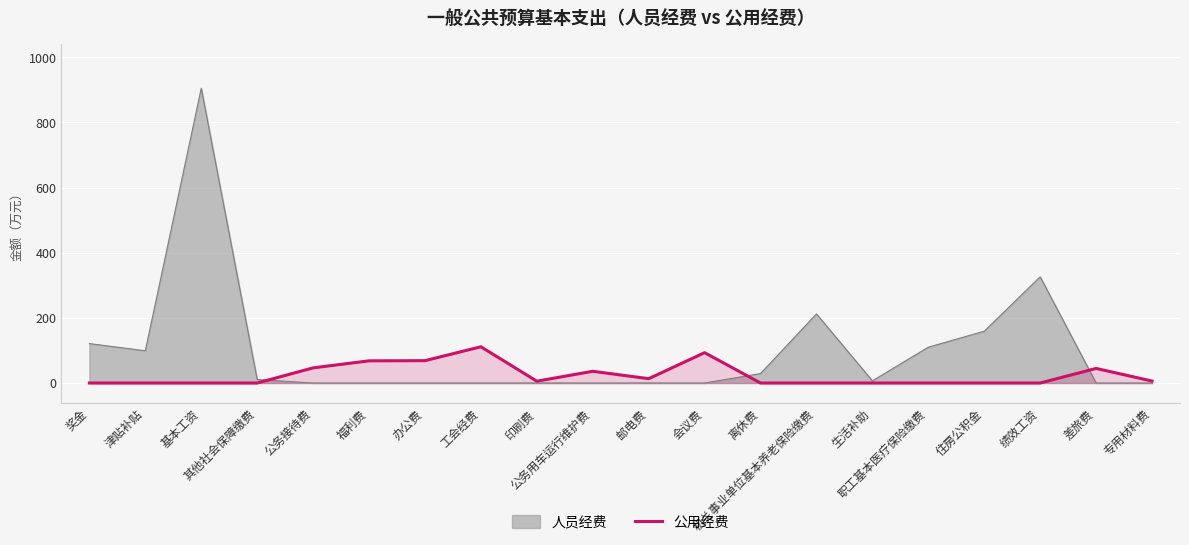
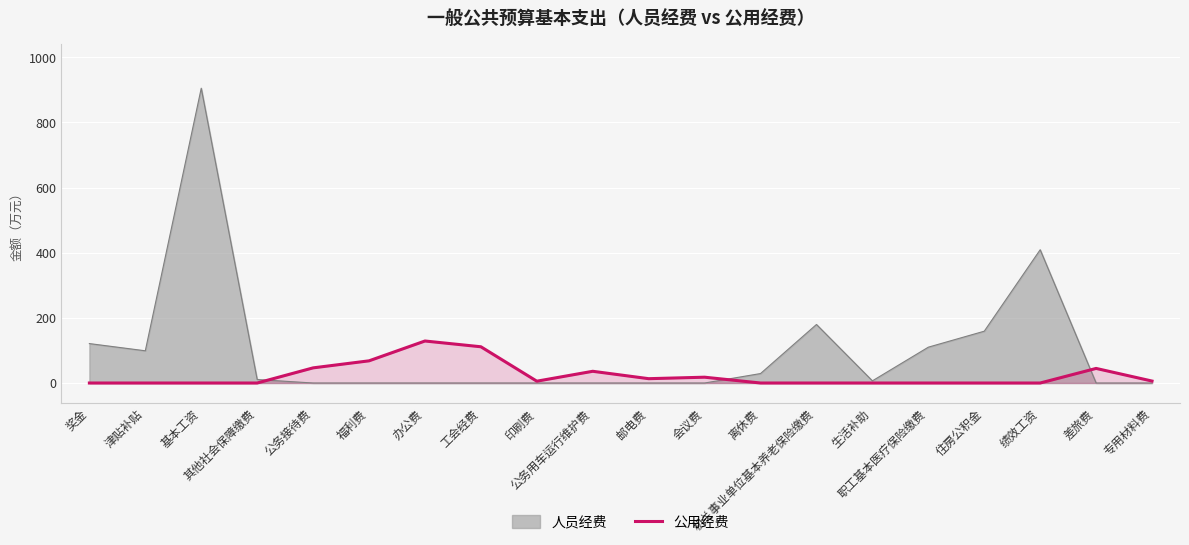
  {
    "人员经费": {
      "奖金": 120,
      "津贴补贴": 100,
      "基本工资": 910,
      "其他社会保障缴费": 10,
      "公务接待费": 0,
      "福利费": 0,
      "办公费": 0,
      "工会经费": 0,
      "公务用车运行维护费": 0,
      "邮电费": 0,
      "会议费": 0,
      "离休费": 30,
-     "机关事业单位基本养老保险缴费": 210,
+     "机关事业单位基本养老保险缴费": 180,
      "职工基本医疗保险缴费": 110,
      "住房公积金": 160,
-     "绩效工资": 330,
+     "绩效工资": 410,
      "差旅费": 0
    },
    "公用经费": {
      "奖金": 0,
      "津贴补贴": 0,
      "基本工资": 0,
      "其他社会保障缴费": 0,
      "公务接待费": 50,
      "福利费": 70,
-     "办公费": 70,
+     "办公费": 130,
      "工会经费": 110,
      "公务用车运行维护费": 40,
      "邮电费": 10,
-     "会议费": 90,
+     "会议费": 20,
      "离休费": 0,
      "机关事业单位基本养老保险缴费": 0,
      "职工基本医疗保险缴费": 0,
      "住房公积金": 0,
      "绩效工资": 0,
      "差旅费": 40
    }
  }
